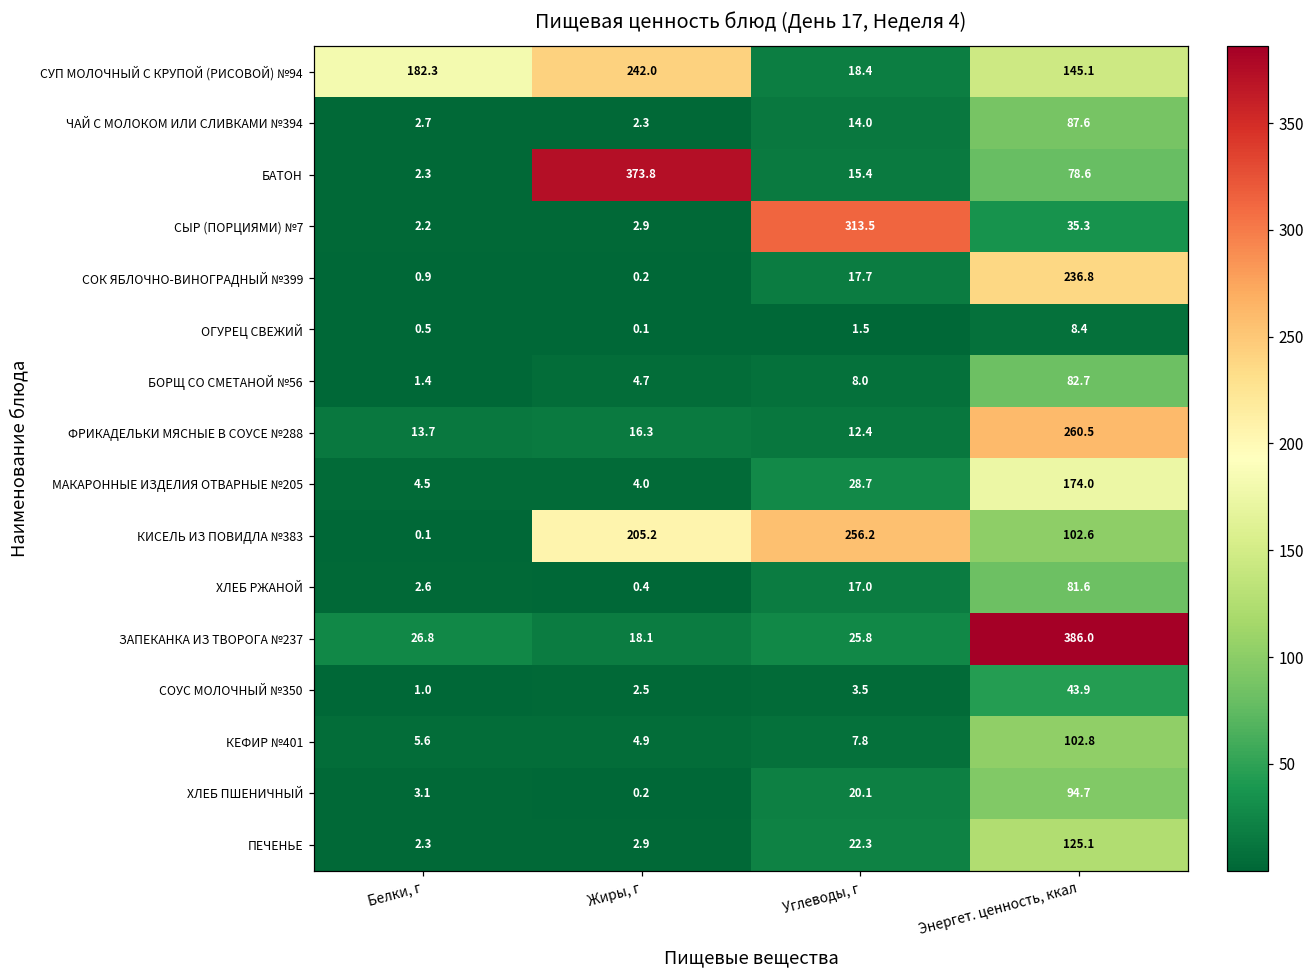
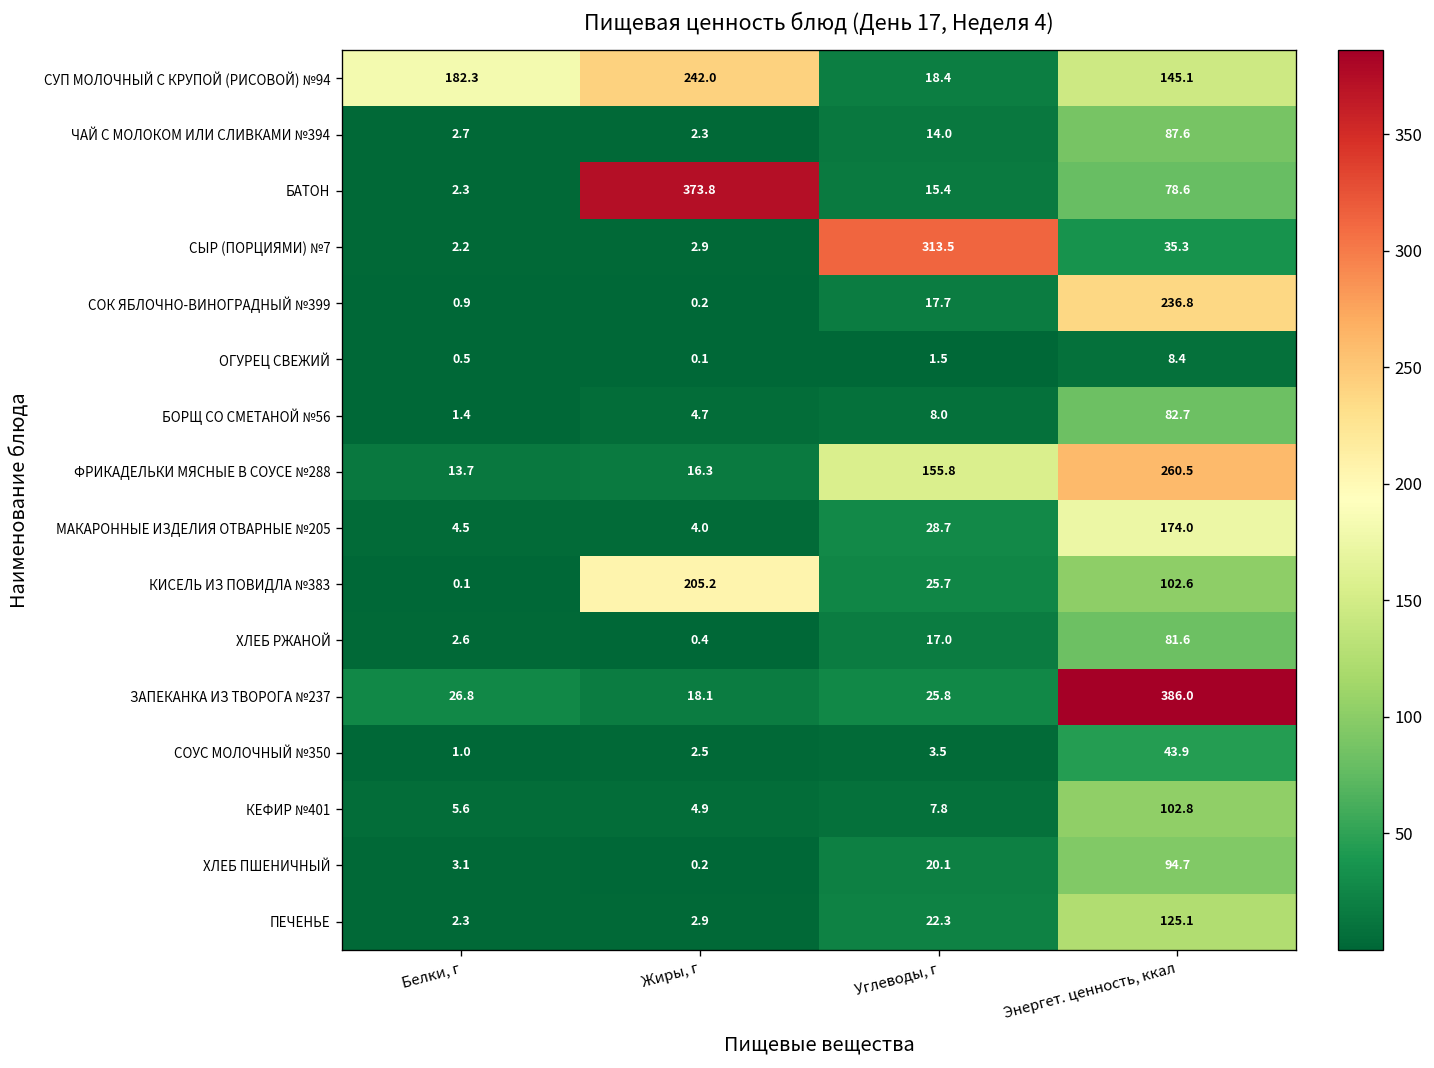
  {
    "СУП МОЛОЧНЫЙ С КРУПОЙ (РИСОВОЙ) №94": {
      "Белки, г": 182.3,
      "Жиры, г": 242.0,
      "Углеводы, г": 18.4,
      "Энергет. ценность, ккал": 145.1
    },
    "ЧАЙ С МОЛОКОМ ИЛИ СЛИВКАМИ №394": {
      "Белки, г": 2.7,
      "Жиры, г": 2.3,
      "Углеводы, г": 14.0,
      "Энергет. ценность, ккал": 87.6
    },
    "БАТОН": {
      "Белки, г": 2.3,
      "Жиры, г": 373.8,
      "Углеводы, г": 15.4,
      "Энергет. ценность, ккал": 78.6
    },
    "СЫР (ПОРЦИЯМИ) №7": {
      "Белки, г": 2.2,
      "Жиры, г": 2.9,
      "Углеводы, г": 313.5,
      "Энергет. ценность, ккал": 35.3
    },
    "СОК ЯБЛОЧНО-ВИНОГРАДНЫЙ №399": {
      "Белки, г": 0.9,
      "Жиры, г": 0.2,
      "Углеводы, г": 17.7,
      "Энергет. ценность, ккал": 236.8
    },
    "ОГУРЕЦ СВЕЖИЙ": {
      "Белки, г": 0.5,
      "Жиры, г": 0.1,
      "Углеводы, г": 1.5,
      "Энергет. ценность, ккал": 8.4
    },
    "БОРЩ СО СМЕТАНОЙ №56": {
      "Белки, г": 1.4,
      "Жиры, г": 4.7,
      "Углеводы, г": 8.0,
      "Энергет. ценность, ккал": 82.7
    },
    "ФРИКАДЕЛЬКИ МЯСНЫЕ В СОУСЕ №288": {
      "Белки, г": 13.7,
      "Жиры, г": 16.3,
-     "Углеводы, г": 12.4,
+     "Углеводы, г": 155.8,
      "Энергет. ценность, ккал": 260.5
    },
    "МАКАРОННЫЕ ИЗДЕЛИЯ ОТВАРНЫЕ №205": {
      "Белки, г": 4.5,
      "Жиры, г": 4.0,
      "Углеводы, г": 28.7,
      "Энергет. ценность, ккал": 174.0
    },
    "КИСЕЛЬ ИЗ ПОВИДЛА №383": {
      "Белки, г": 0.1,
      "Жиры, г": 205.2,
-     "Углеводы, г": 256.2,
+     "Углеводы, г": 25.7,
      "Энергет. ценность, ккал": 102.6
    },
    "ХЛЕБ РЖАНОЙ": {
      "Белки, г": 2.6,
      "Жиры, г": 0.4,
      "Углеводы, г": 17.0,
      "Энергет. ценность, ккал": 81.6
    },
    "ЗАПЕКАНКА ИЗ ТВОРОГА №237": {
      "Белки, г": 26.8,
      "Жиры, г": 18.1,
      "Углеводы, г": 25.8,
      "Энергет. ценность, ккал": 386.0
    },
    "СОУС МОЛОЧНЫЙ №350": {
      "Белки, г": 1.0,
      "Жиры, г": 2.5,
      "Углеводы, г": 3.5,
      "Энергет. ценность, ккал": 43.9
    },
    "КЕФИР №401": {
      "Белки, г": 5.6,
      "Жиры, г": 4.9,
      "Углеводы, г": 7.8,
      "Энергет. ценность, ккал": 102.8
    },
    "ХЛЕБ ПШЕНИЧНЫЙ": {
      "Белки, г": 3.1,
      "Жиры, г": 0.2,
      "Углеводы, г": 20.1,
      "Энергет. ценность, ккал": 94.7
    },
    "ПЕЧЕНЬЕ": {
      "Белки, г": 2.3,
      "Жиры, г": 2.9,
      "Углеводы, г": 22.3,
      "Энергет. ценность, ккал": 125.1
    }
  }
